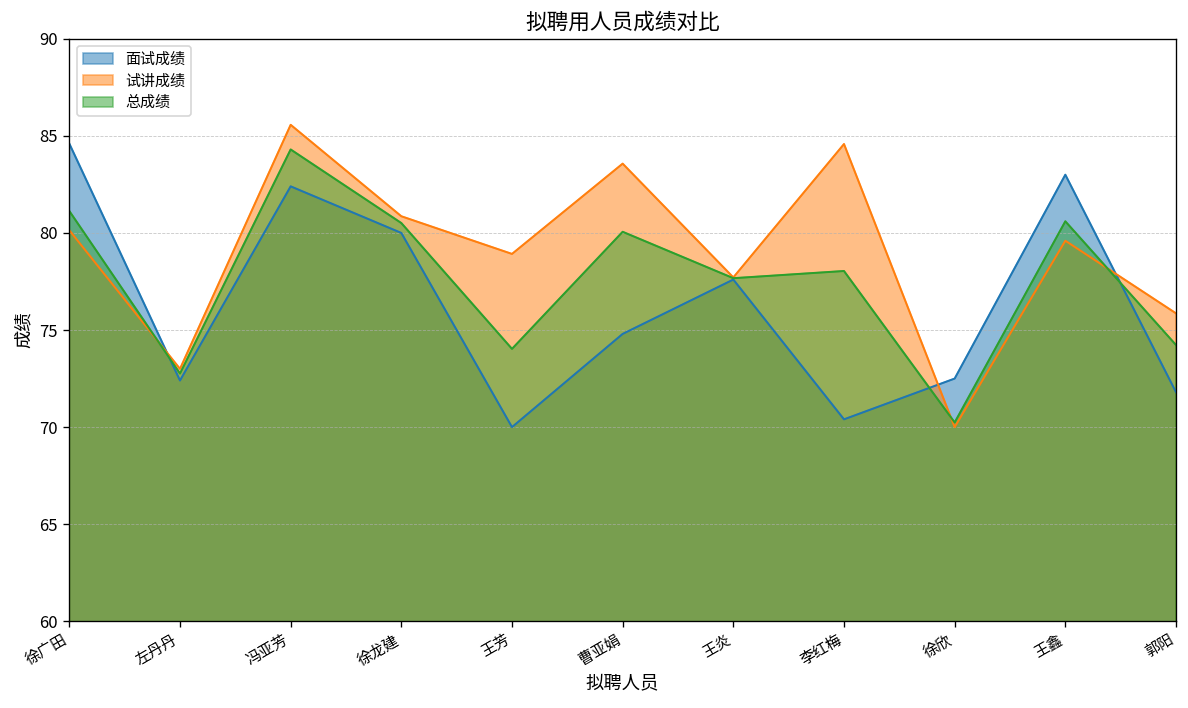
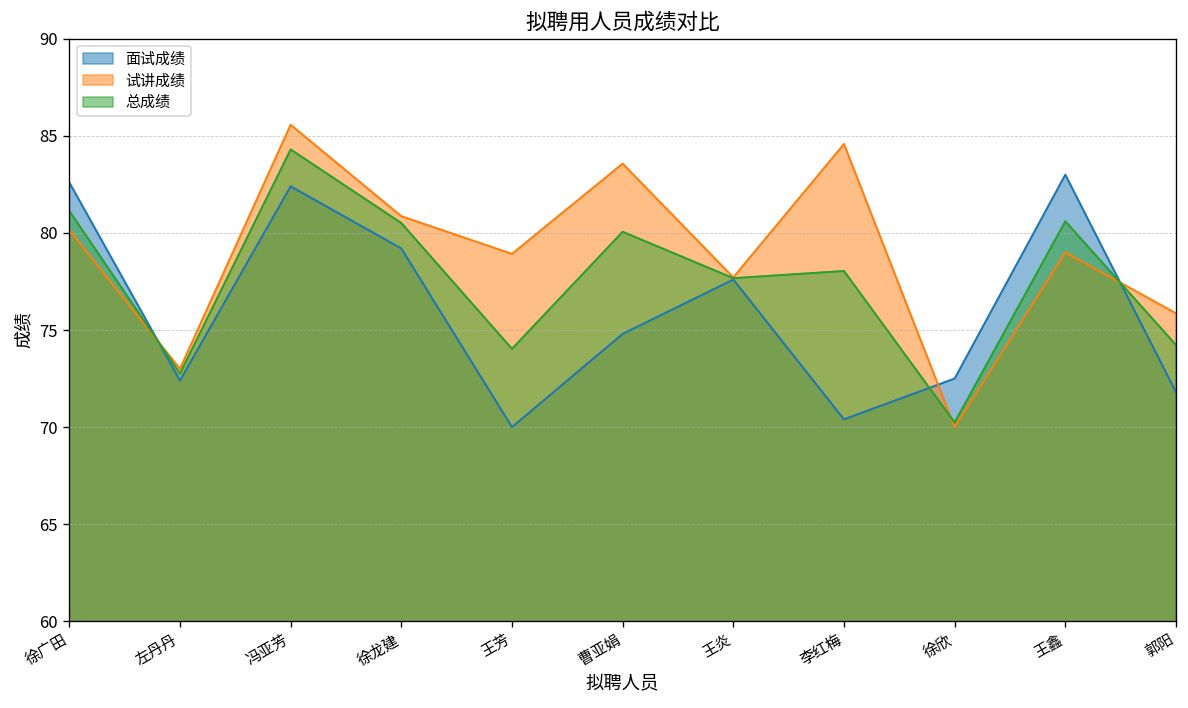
  {
    "面试成绩": {
-     "徐广田": 84.6,
+     "徐广田": 82.6,
      "左丹丹": 72.4,
      "冯亚芳": 82.4,
-     "徐龙建": 80.0,
+     "徐龙建": 79.2,
      "王芳": 70.0,
      "曹亚娟": 74.8,
      "李红梅": 70.4,
      "徐欣": 72.5,
      "王鑫": 83.0,
      "郭阳": 71.8
    },
    "试讲成绩": {
      "徐广田": 80.1,
      "左丹丹": 73.0,
      "冯亚芳": 85.6,
      "徐龙建": 80.9,
      "王芳": 78.9,
      "曹亚娟": 83.6,
      "李红梅": 84.6,
      "徐欣": 70.0,
-     "王鑫": 79.6,
+     "王鑫": 79.0,
      "郭阳": 75.9
    },
    "总成绩": {
      "徐广田": 81.1,
      "左丹丹": 72.8,
      "冯亚芳": 84.3,
      "徐龙建": 80.5,
      "王芳": 74.0,
      "曹亚娟": 80.1,
      "李红梅": 78.0,
      "徐欣": 70.2,
      "王鑫": 80.6,
      "郭阳": 74.2
    }
  }
